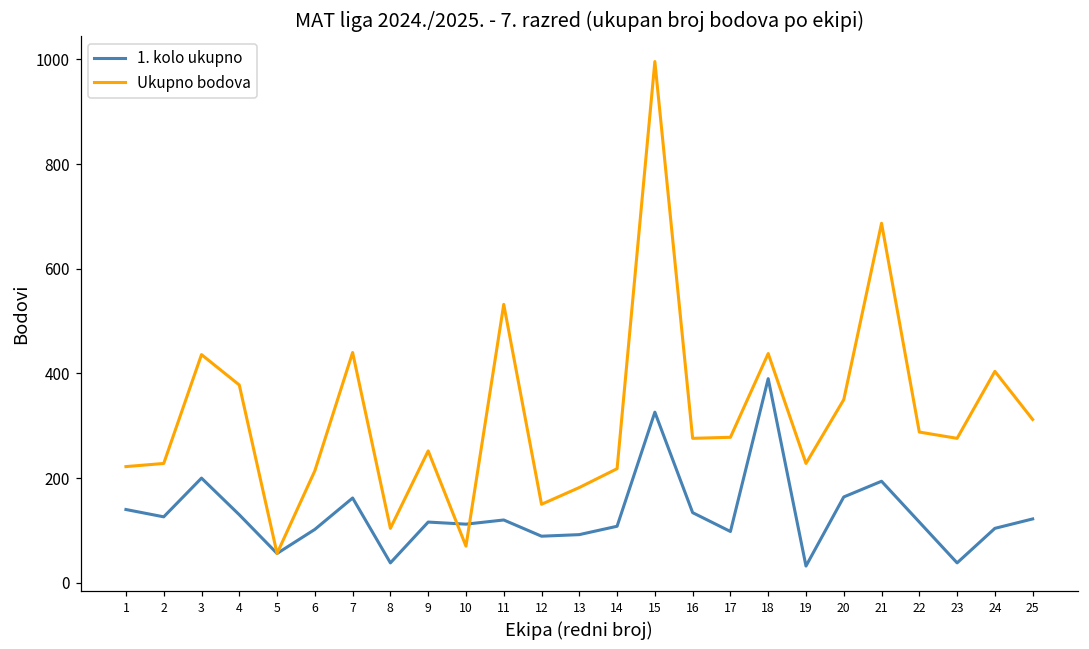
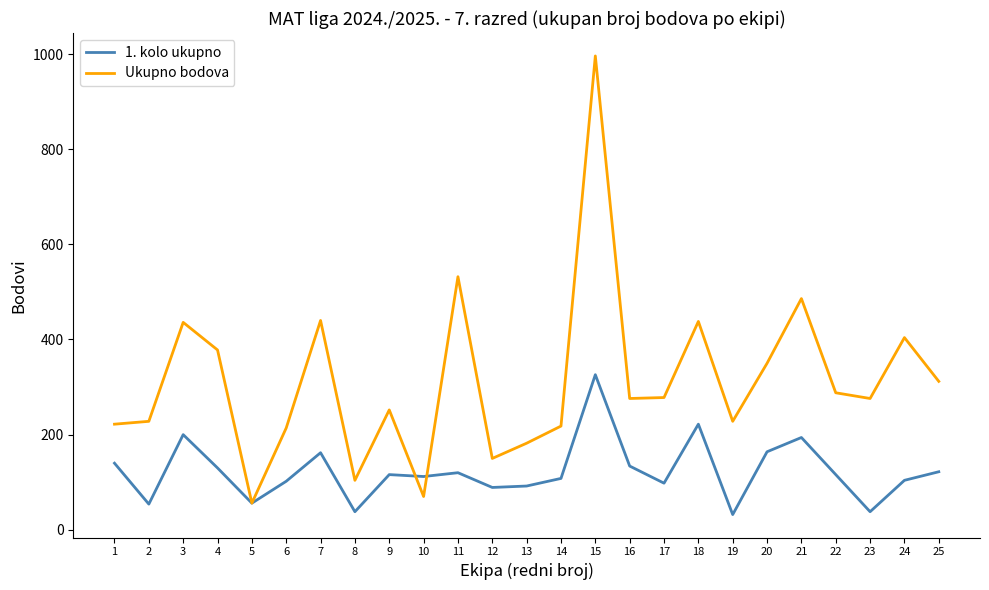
  {
    "1. kolo ukupno": {
      "1": 140,
-     "2": 130,
+     "2": 50,
      "3": 200,
      "4": 130,
      "6": 100,
      "7": 160,
      "8": 40,
      "9": 120,
      "10": 110,
      "11": 120,
      "12": 90,
      "13": 90,
      "14": 110,
      "15": 330,
      "16": 130,
      "17": 100,
-     "18": 390,
+     "18": 220,
      "19": 30,
      "20": 160,
      "21": 190,
      "22": 120,
      "23": 40,
      "24": 100,
      "25": 120
    },
    "Ukupno bodova": {
      "1": 220,
      "2": 230,
      "3": 440,
      "4": 380,
      "6": 210,
      "7": 440,
      "8": 100,
      "9": 250,
      "10": 70,
      "11": 530,
      "12": 150,
      "13": 180,
      "14": 220,
      "15": 1000,
      "16": 280,
      "17": 280,
      "18": 440,
      "19": 230,
      "20": 350,
-     "21": 690,
+     "21": 490,
      "22": 290,
      "23": 280,
      "24": 400,
      "25": 310
    }
  }
